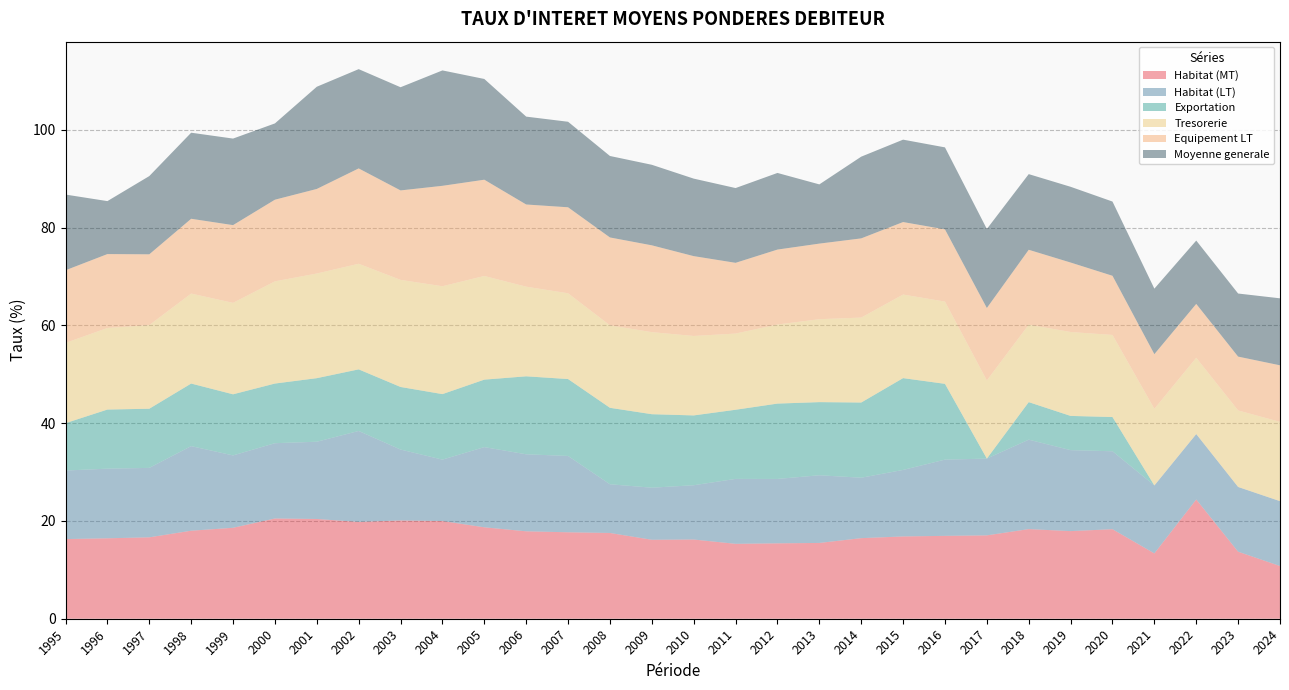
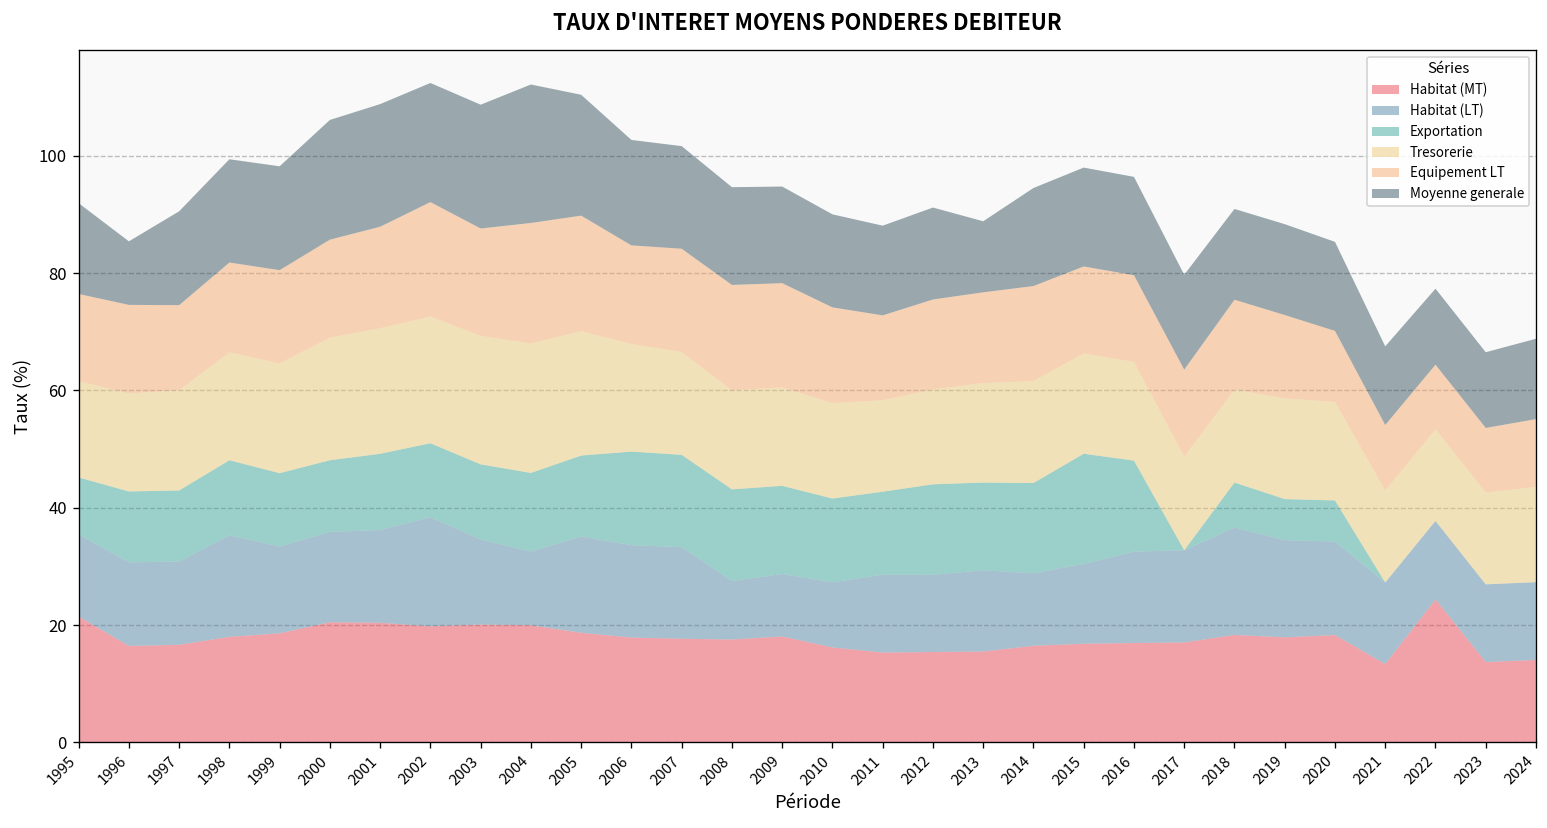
  {
    "Habitat (MT)": {
-     "1995": 16,
+     "1995": 21,
      "1996": 16,
      "1997": 17,
      "1998": 18,
      "1999": 19,
      "2000": 21,
      "2001": 20,
      "2002": 20,
      "2003": 20,
      "2004": 20,
      "2005": 19,
      "2006": 18,
      "2007": 18,
      "2008": 18,
-     "2009": 16,
+     "2009": 18,
      "2010": 16,
      "2011": 15,
      "2012": 15,
      "2013": 16,
      "2014": 16,
      "2015": 17,
      "2016": 17,
      "2017": 17,
      "2018": 18,
      "2019": 18,
      "2020": 18,
      "2021": 13,
      "2022": 24,
      "2023": 14,
-     "2024": 11
+     "2024": 14
    },
    "Moyenne generale": {
      "1995": 15,
      "1996": 11,
      "1997": 16,
      "1998": 18,
      "1999": 18,
-     "2000": 16,
+     "2000": 20,
      "2001": 21,
      "2002": 20,
      "2003": 21,
      "2004": 24,
      "2005": 21,
      "2006": 18,
      "2007": 17,
      "2008": 17,
      "2009": 16,
      "2010": 16,
      "2011": 15,
      "2012": 16,
      "2013": 12,
      "2014": 17,
      "2015": 17,
      "2016": 17,
      "2017": 16,
      "2018": 15,
      "2019": 15,
      "2020": 15,
      "2021": 13,
      "2022": 13,
      "2023": 13,
      "2024": 14
    }
  }
